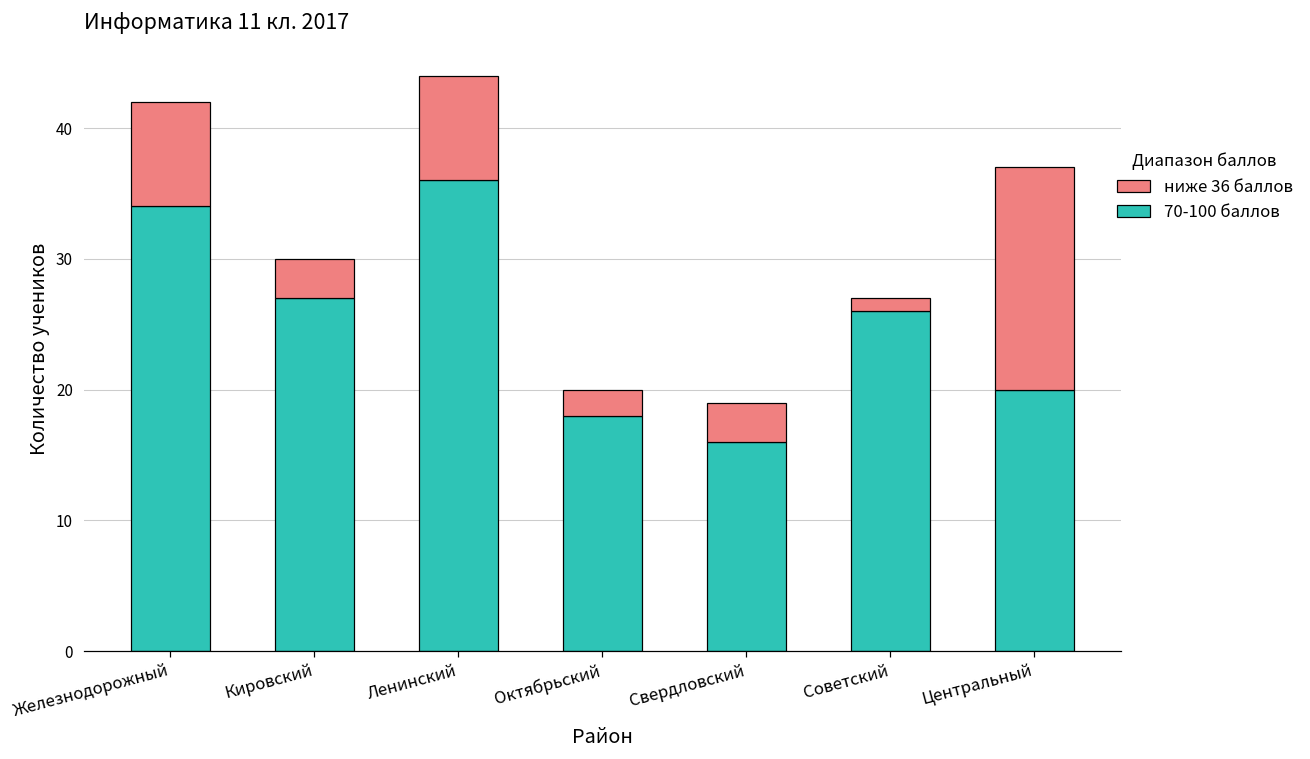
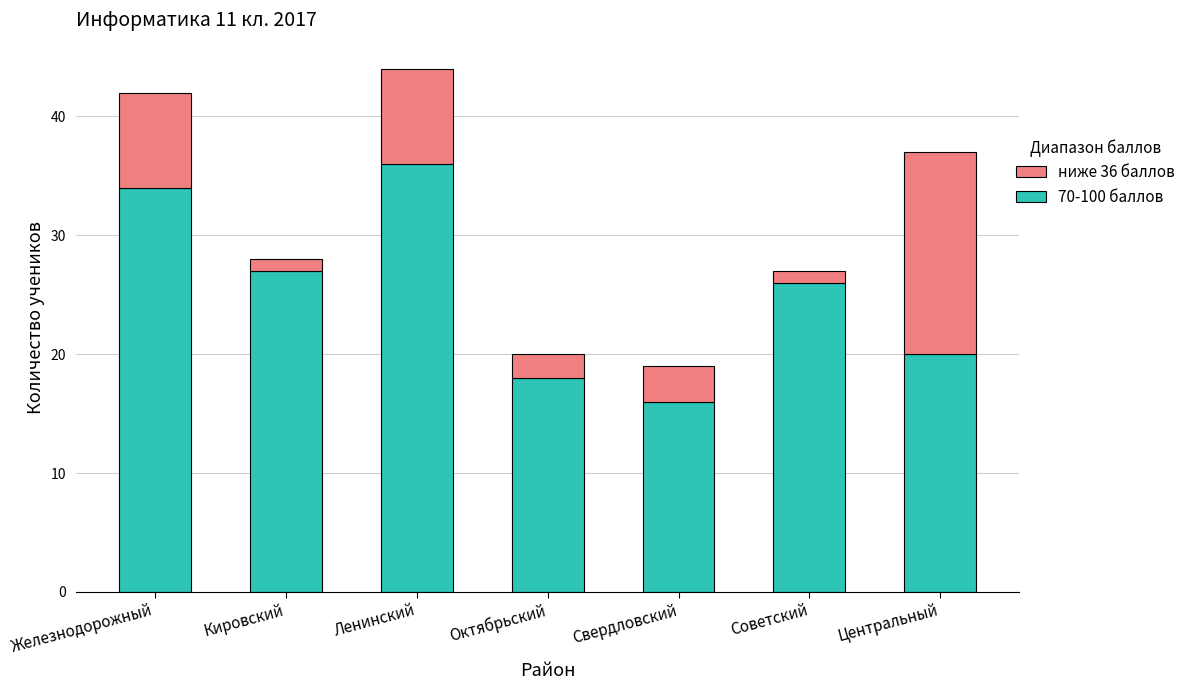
  {
    "70-100 баллов": {
      "Железнодорожный": 34,
      "Кировский": 27,
      "Ленинский": 36,
      "Октябрьский": 18,
      "Свердловский": 16,
      "Советский": 26,
      "Центральный": 20
    },
    "ниже 36 баллов": {
      "Железнодорожный": 8,
-     "Кировский": 3,
+     "Кировский": 1,
      "Ленинский": 8,
      "Октябрьский": 2,
      "Свердловский": 3,
      "Советский": 1,
      "Центральный": 17
    }
  }
